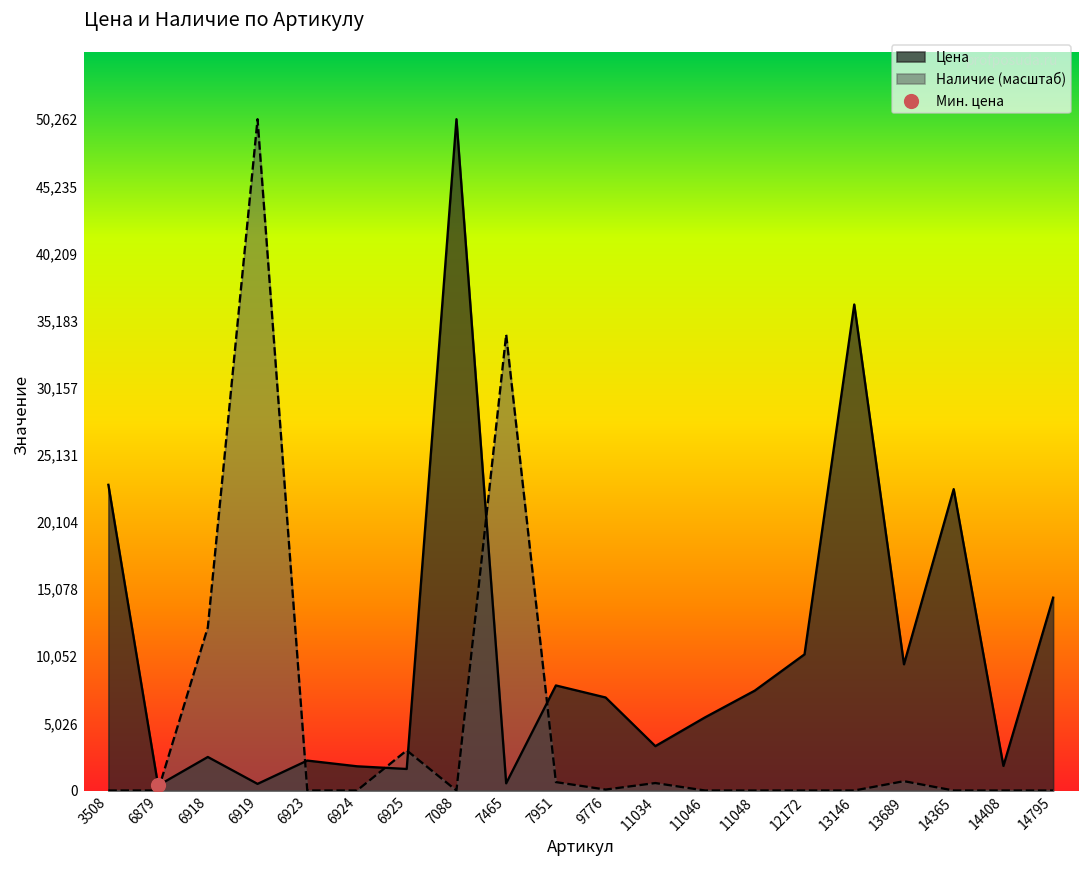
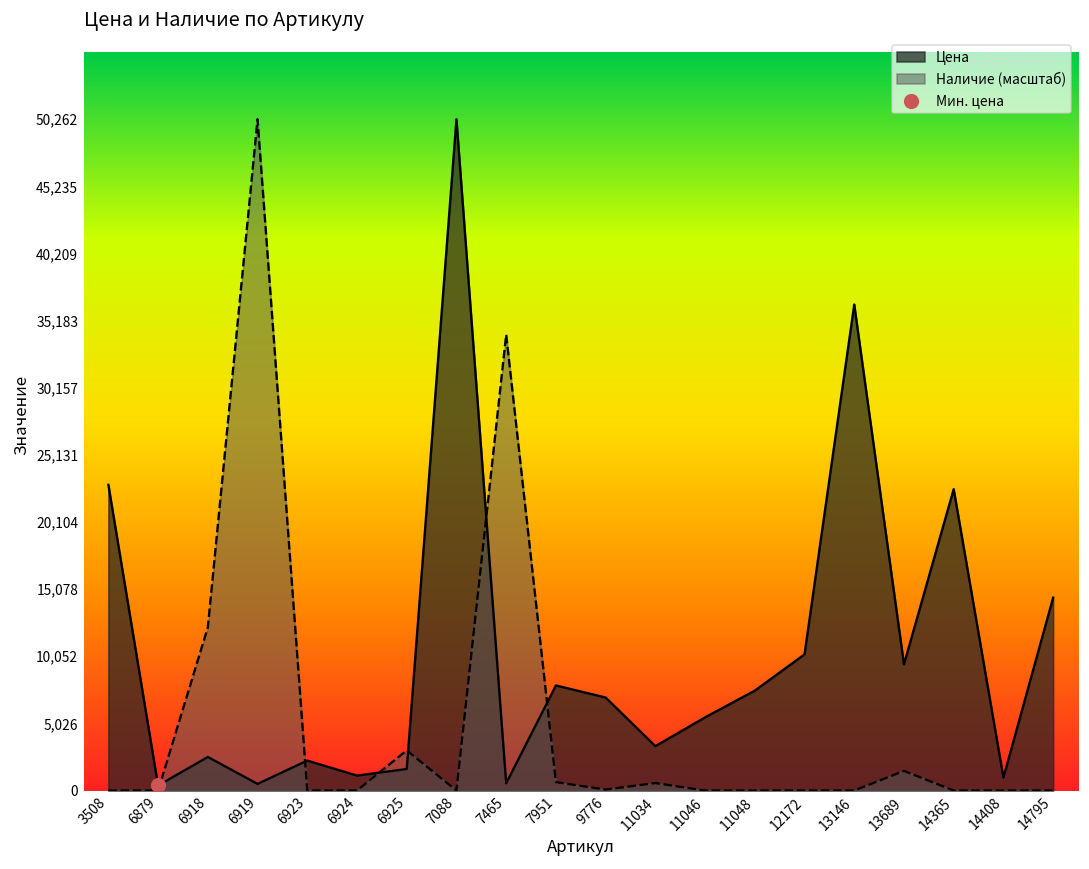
  {
    "Цена": {
      "3508": "22,900",
      "6918": "2,500",
      "6919": "500",
      "6923": "2,200",
-     "6924": "1,800",
+     "6924": "1,100",
      "6925": "1,600",
      "7088": "50,300",
      "7465": "500",
      "7951": "7,900",
      "9776": "7,000",
      "11034": "3,300",
      "11046": "5,500",
      "11048": "7,500",
      "12172": "10,200",
      "13146": "36,400",
      "13689": "9,500",
      "14365": "22,600",
-     "14408": "1,800",
+     "14408": "1,000",
      "14795": "14,400"
    },
    "Наличие (масштаб)": {
      "3508": "0",
      "6879": "0",
      "6918": "12,200",
      "6919": "50,300",
      "6923": "0",
      "6924": "0",
      "6925": "3,000",
      "7088": "0",
      "7465": "34,100",
      "7951": "600",
      "9776": "100",
      "11034": "600",
      "11046": "0",
      "11048": "0",
      "12172": "0",
      "13146": "0",
-     "13689": "700",
+     "13689": "1,500",
      "14365": "0",
      "14408": "0",
      "14795": "0"
    }
  }
